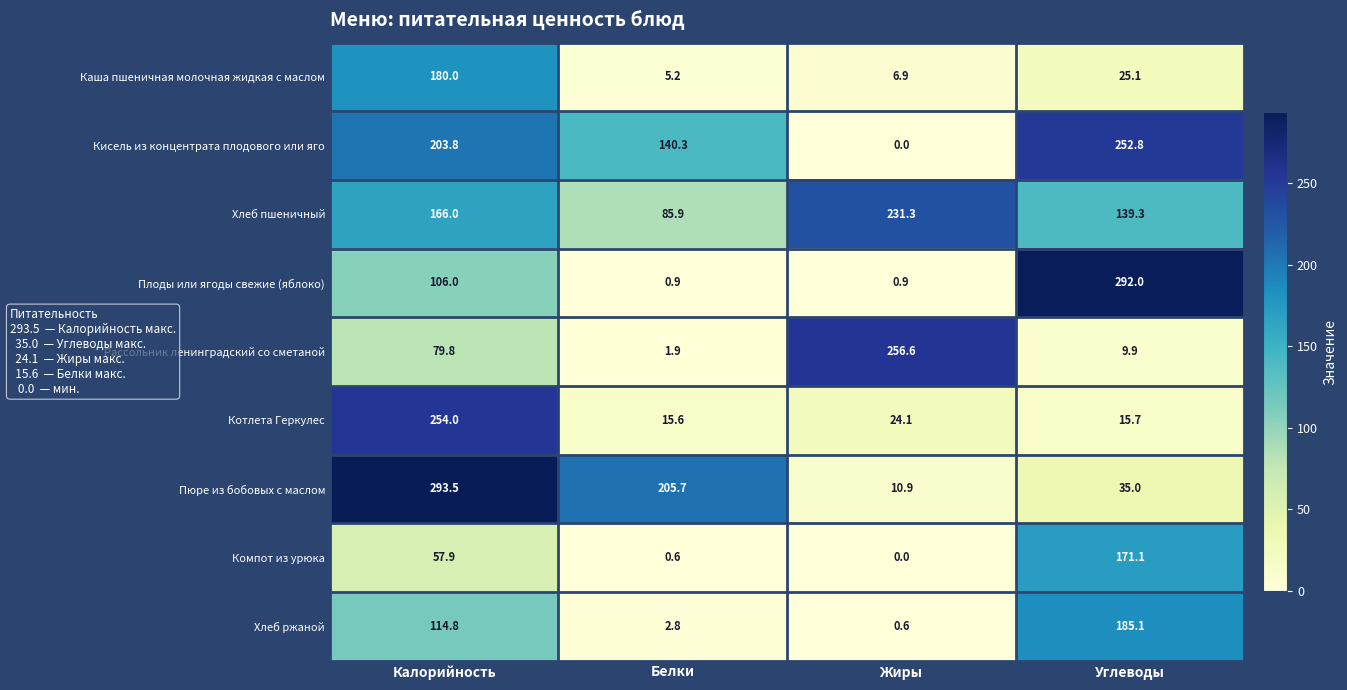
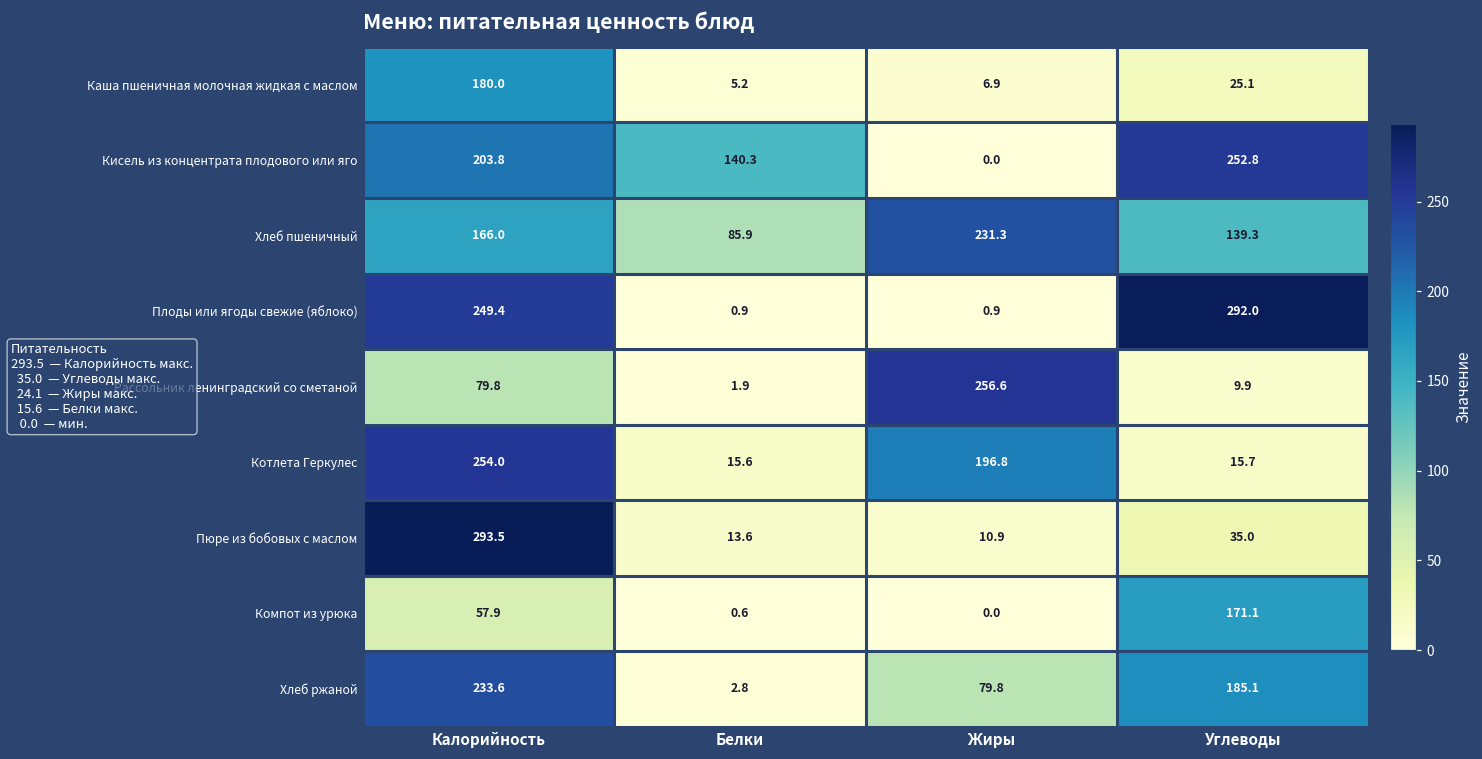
  {
    "Каша пшеничная молочная жидкая с маслом": {
      "Калорийность": 180.0,
      "Белки": 5.2,
      "Жиры": 6.9,
      "Углеводы": 25.1
    },
    "Кисель из концентрата плодового или яго": {
      "Калорийность": 203.8,
      "Белки": 140.3,
      "Жиры": 0.0,
      "Углеводы": 252.8
    },
    "Хлеб пшеничный": {
      "Калорийность": 166.0,
      "Белки": 85.9,
      "Жиры": 231.3,
      "Углеводы": 139.3
    },
    "Плоды или ягоды свежие (яблоко)": {
-     "Калорийность": 106.0,
+     "Калорийность": 249.4,
      "Белки": 0.9,
      "Жиры": 0.9,
      "Углеводы": 292.0
    },
    "Рассольник ленинградский со сметаной": {
      "Калорийность": 79.8,
      "Белки": 1.9,
      "Жиры": 256.6,
      "Углеводы": 9.9
    },
    "Котлета Геркулес": {
      "Калорийность": 254.0,
      "Белки": 15.6,
-     "Жиры": 24.1,
+     "Жиры": 196.8,
      "Углеводы": 15.7
    },
    "Пюре из бобовых с маслом": {
      "Калорийность": 293.5,
-     "Белки": 205.7,
+     "Белки": 13.6,
      "Жиры": 10.9,
      "Углеводы": 35.0
    },
    "Компот из урюка": {
      "Калорийность": 57.9,
      "Белки": 0.6,
      "Жиры": 0.0,
      "Углеводы": 171.1
    },
    "Хлеб ржаной": {
-     "Калорийность": 114.8,
+     "Калорийность": 233.6,
      "Белки": 2.8,
-     "Жиры": 0.6,
+     "Жиры": 79.8,
      "Углеводы": 185.1
    }
  }
